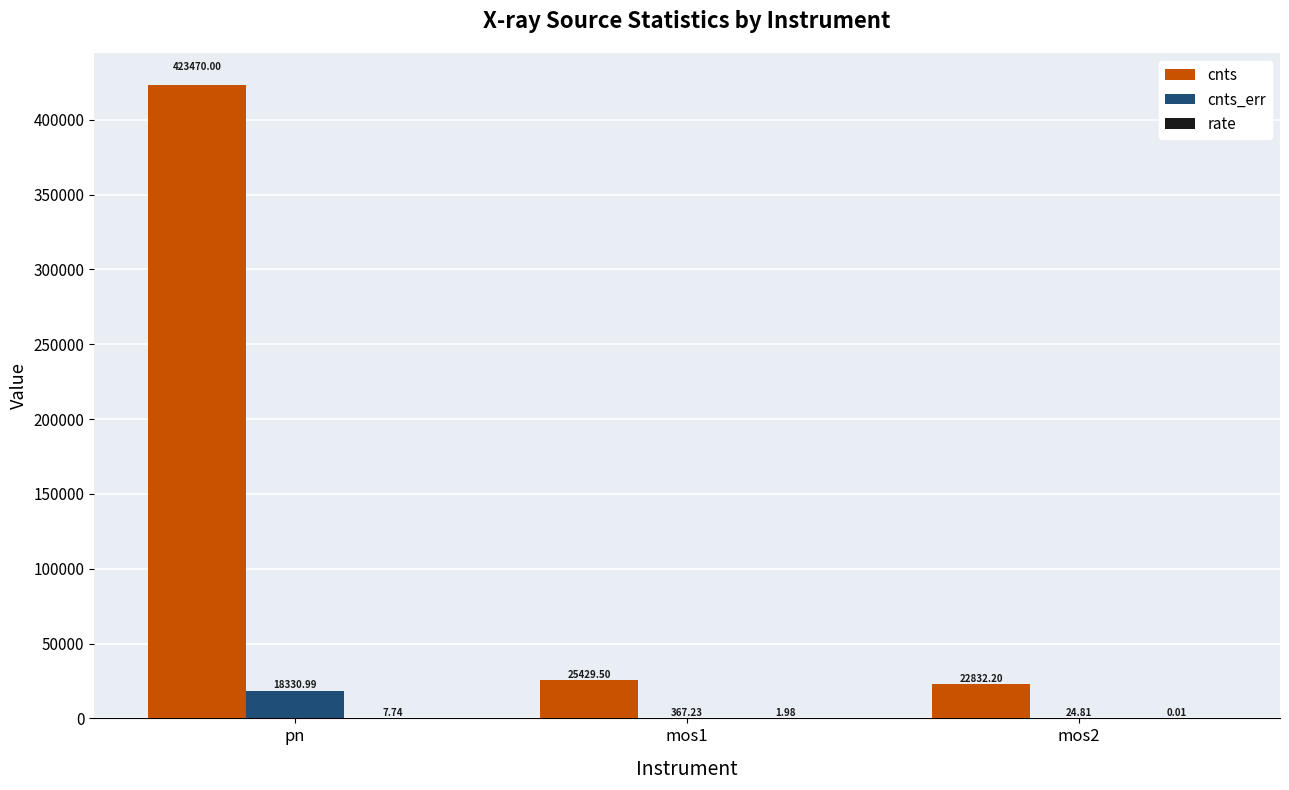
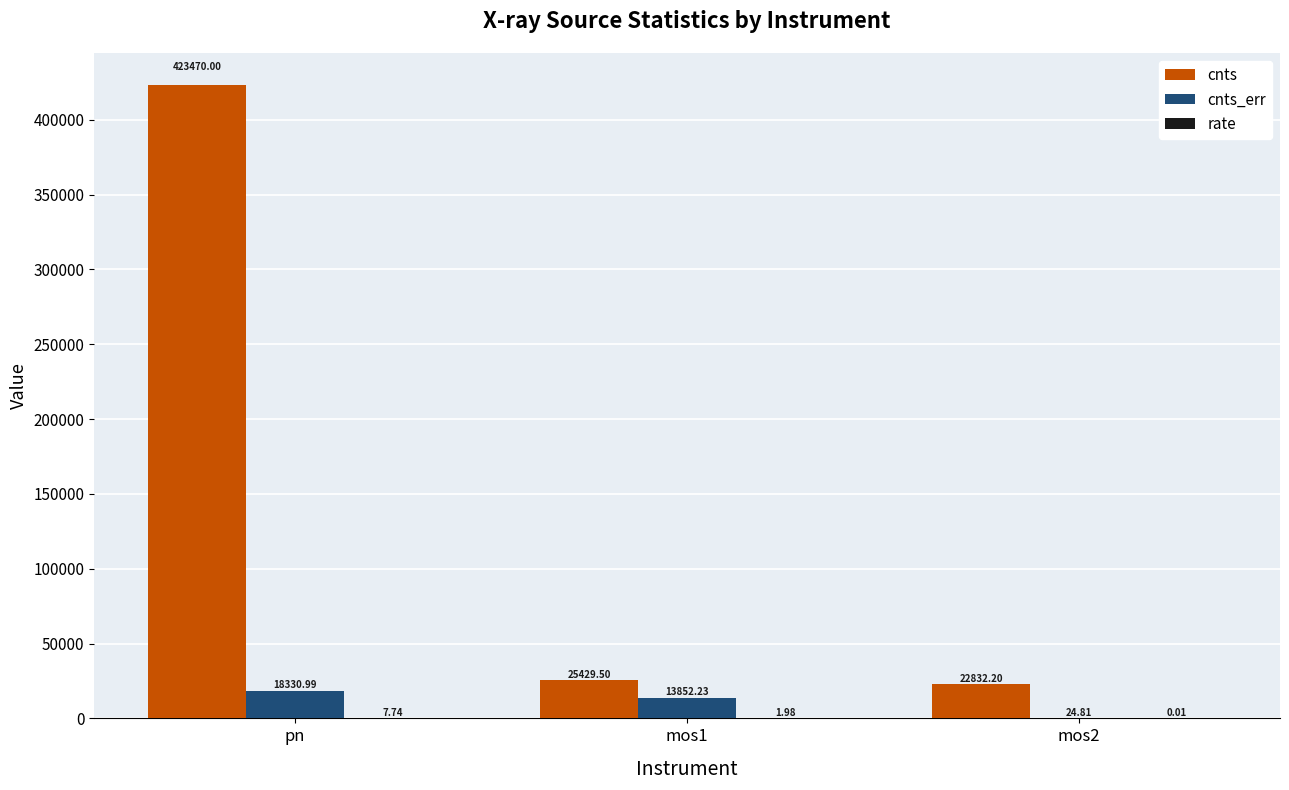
  {
    "cnts": {
      "pn": 423470.00,
      "mos1": 25429.50,
      "mos2": 22832.20
    },
    "cnts_err": {
      "pn": 18330.99,
-     "mos1": 367.23,
+     "mos1": 13852.23,
      "mos2": 24.81
    },
    "rate": {
      "pn": 7.74,
      "mos1": 1.98,
      "mos2": 0.01
    }
  }
